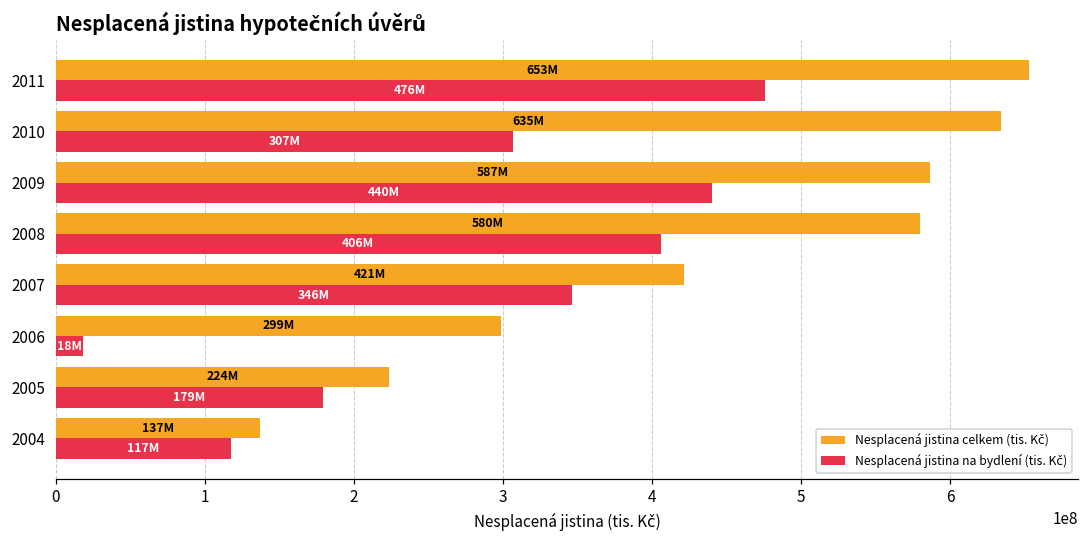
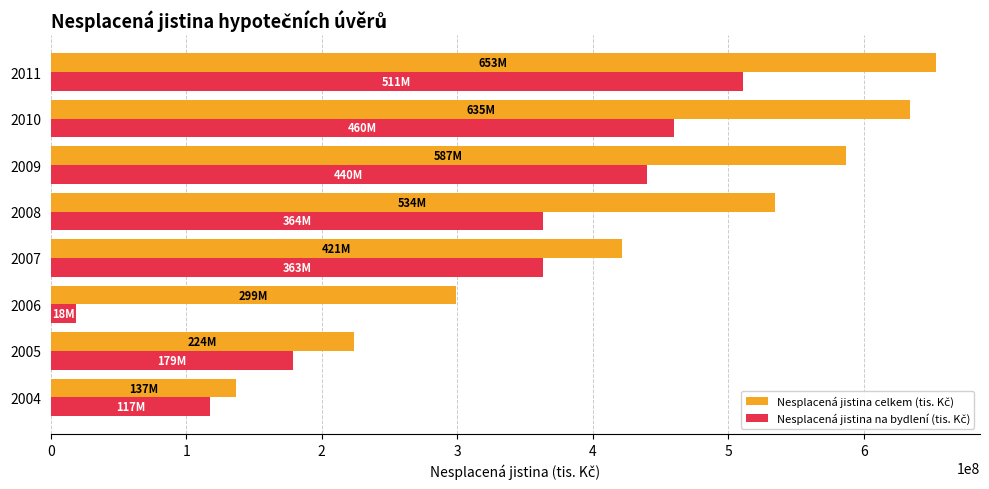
  {
    "Nesplacená jistina celkem (tis. Kč)": {
      "2011": "653M",
      "2010": "635M",
      "2009": "587M",
-     "2008": "580M",
+     "2008": "534M",
      "2007": "421M",
      "2006": "299M",
      "2005": "224M",
      "2004": "137M"
    },
    "Nesplacená jistina na bydlení (tis. Kč)": {
-     "2011": "476M",
-     "2010": "307M",
+     "2011": "511M",
+     "2010": "460M",
      "2009": "440M",
-     "2008": "406M",
-     "2007": "346M",
+     "2008": "364M",
+     "2007": "363M",
      "2006": "18M",
      "2005": "179M",
      "2004": "117M"
    }
  }
